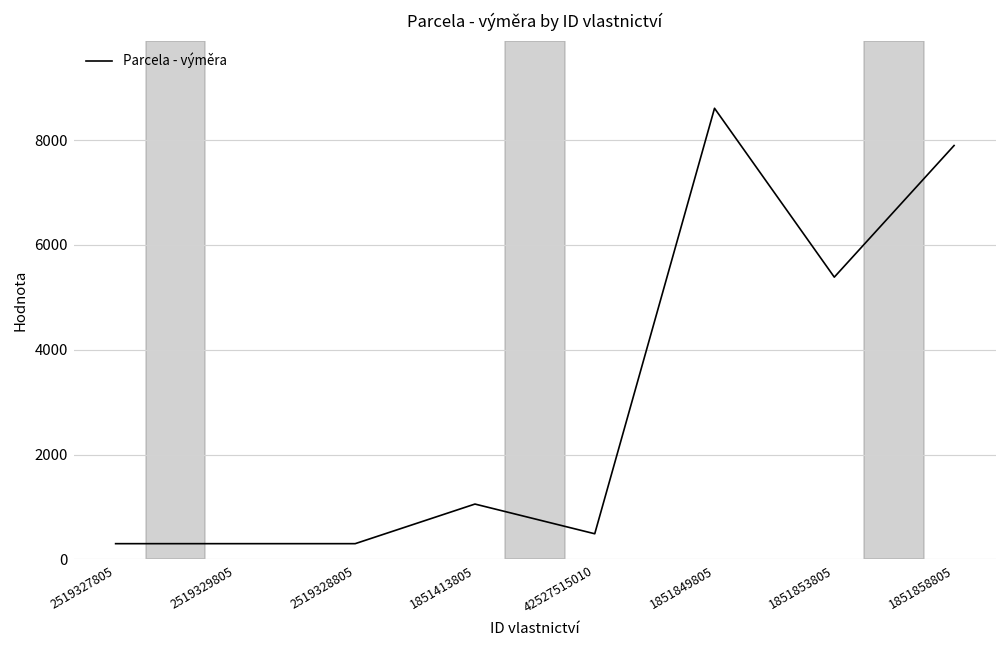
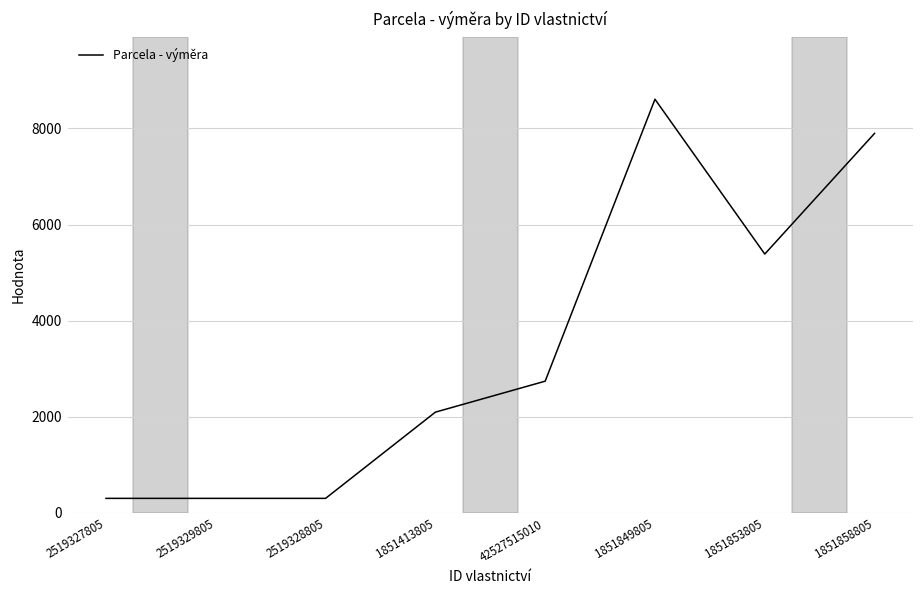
  {
    "2519327805": 300,
    "2519329805": 300,
    "2519328805": 300,
-   "1851413805": 1100,
-   "42527515010": 500,
+   "1851413805": 2100,
+   "42527515010": 2700,
    "1851849805": 8600,
    "1851853805": 5400,
    "1851858805": 7900
  }
